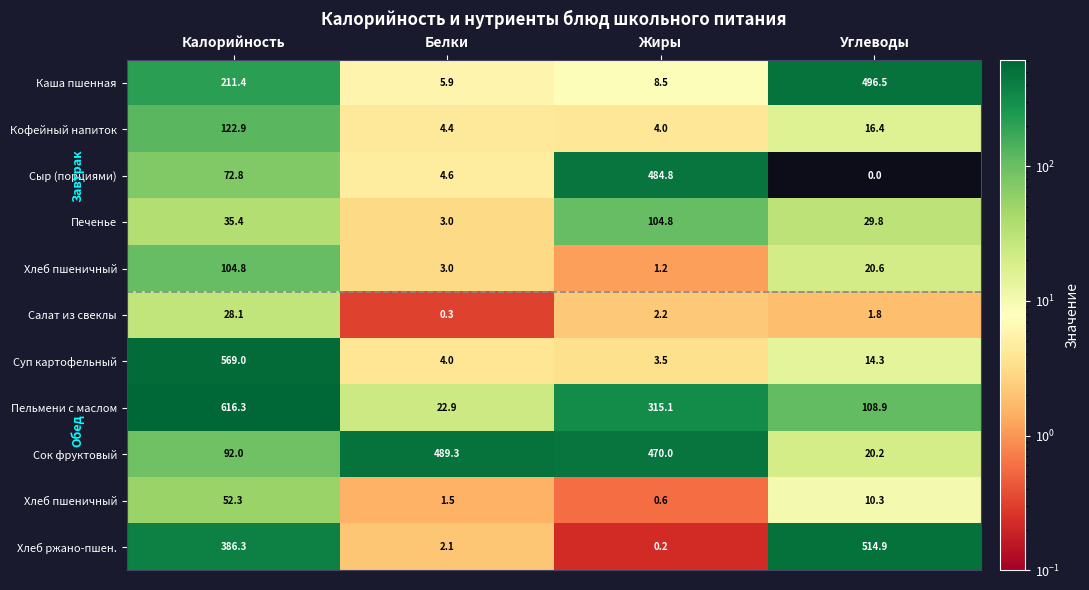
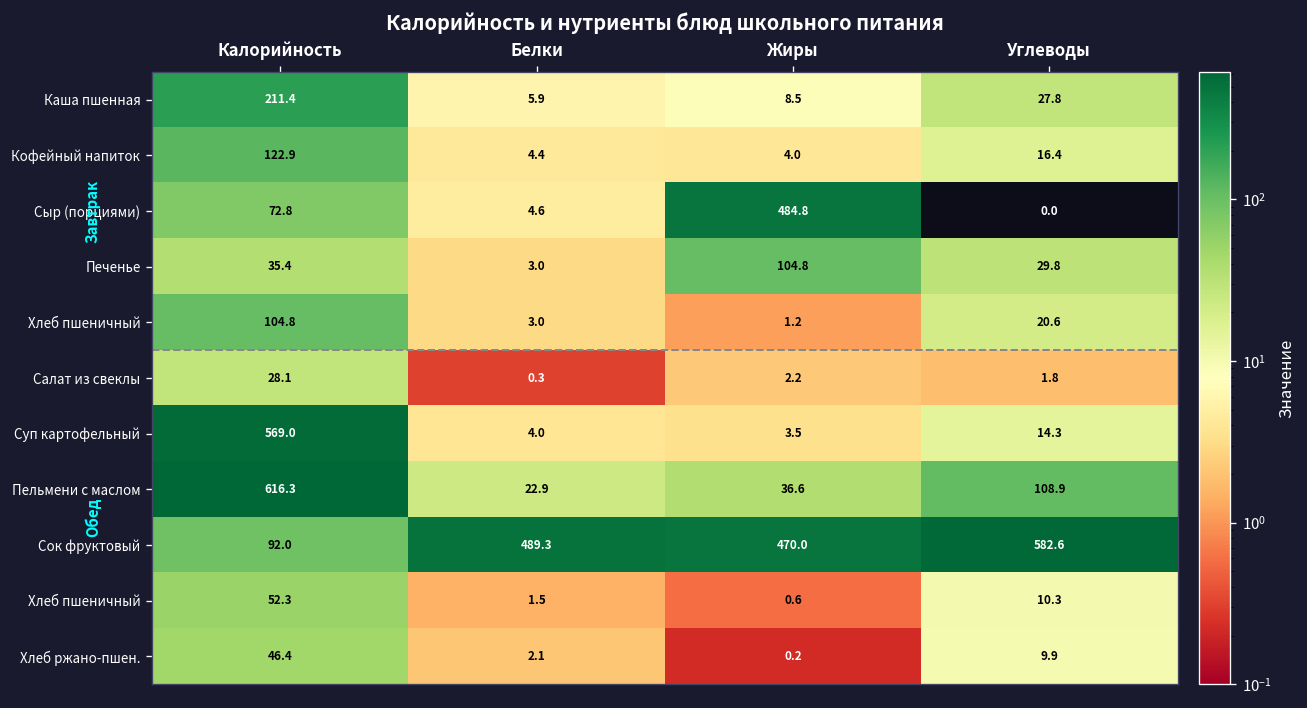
  {
    "Каша пшенная": {
      "Калорийность": 211.4,
      "Белки": 5.9,
      "Жиры": 8.5,
-     "Углеводы": 496.5
+     "Углеводы": 27.8
    },
    "Кофейный напиток": {
      "Калорийность": 122.9,
      "Белки": 4.4,
      "Жиры": 4.0,
      "Углеводы": 16.4
    },
    "Сыр (порциями)": {
      "Калорийность": 72.8,
      "Белки": 4.6,
      "Жиры": 484.8,
      "Углеводы": 0.0
    },
    "Печенье": {
      "Калорийность": 35.4,
      "Белки": 3.0,
      "Жиры": 104.8,
      "Углеводы": 29.8
    },
    "Салат из свеклы": {
      "Калорийность": 28.1,
      "Белки": 0.3,
      "Жиры": 2.2,
      "Углеводы": 1.8
    },
    "Суп картофельный": {
      "Калорийность": 569.0,
      "Белки": 4.0,
      "Жиры": 3.5,
      "Углеводы": 14.3
    },
    "Пельмени с маслом": {
      "Калорийность": 616.3,
      "Белки": 22.9,
-     "Жиры": 315.1,
+     "Жиры": 36.6,
      "Углеводы": 108.9
    },
    "Сок фруктовый": {
      "Калорийность": 92.0,
      "Белки": 489.3,
      "Жиры": 470.0,
-     "Углеводы": 20.2
+     "Углеводы": 582.6
    },
    "Хлеб ржано-пшен.": {
-     "Калорийность": 386.3,
+     "Калорийность": 46.4,
      "Белки": 2.1,
      "Жиры": 0.2,
-     "Углеводы": 514.9
+     "Углеводы": 9.9
    }
  }
